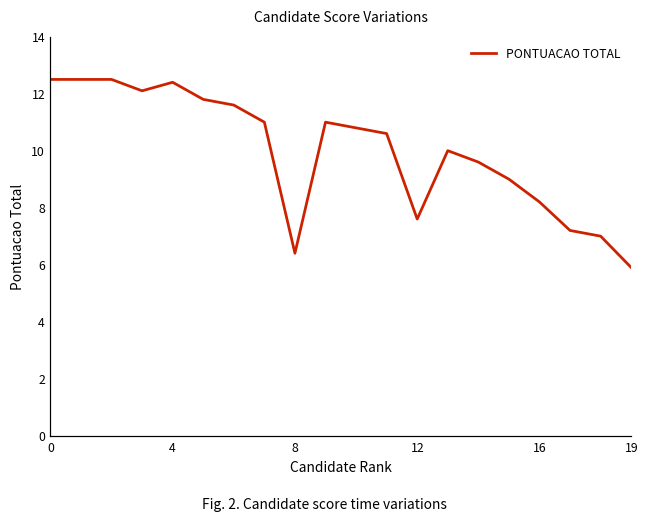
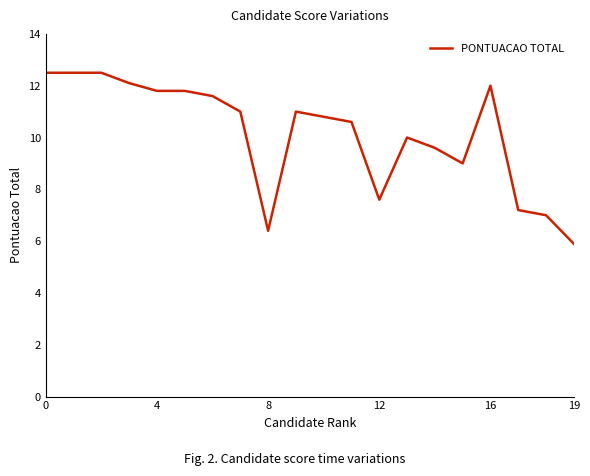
  {
    "0": 12.5,
-   "4": 12.4,
+   "4": 11.8,
    "8": 6.4,
    "12": 7.6,
-   "16": 8.2,
+   "16": 12.0,
    "19": 5.9
  }
